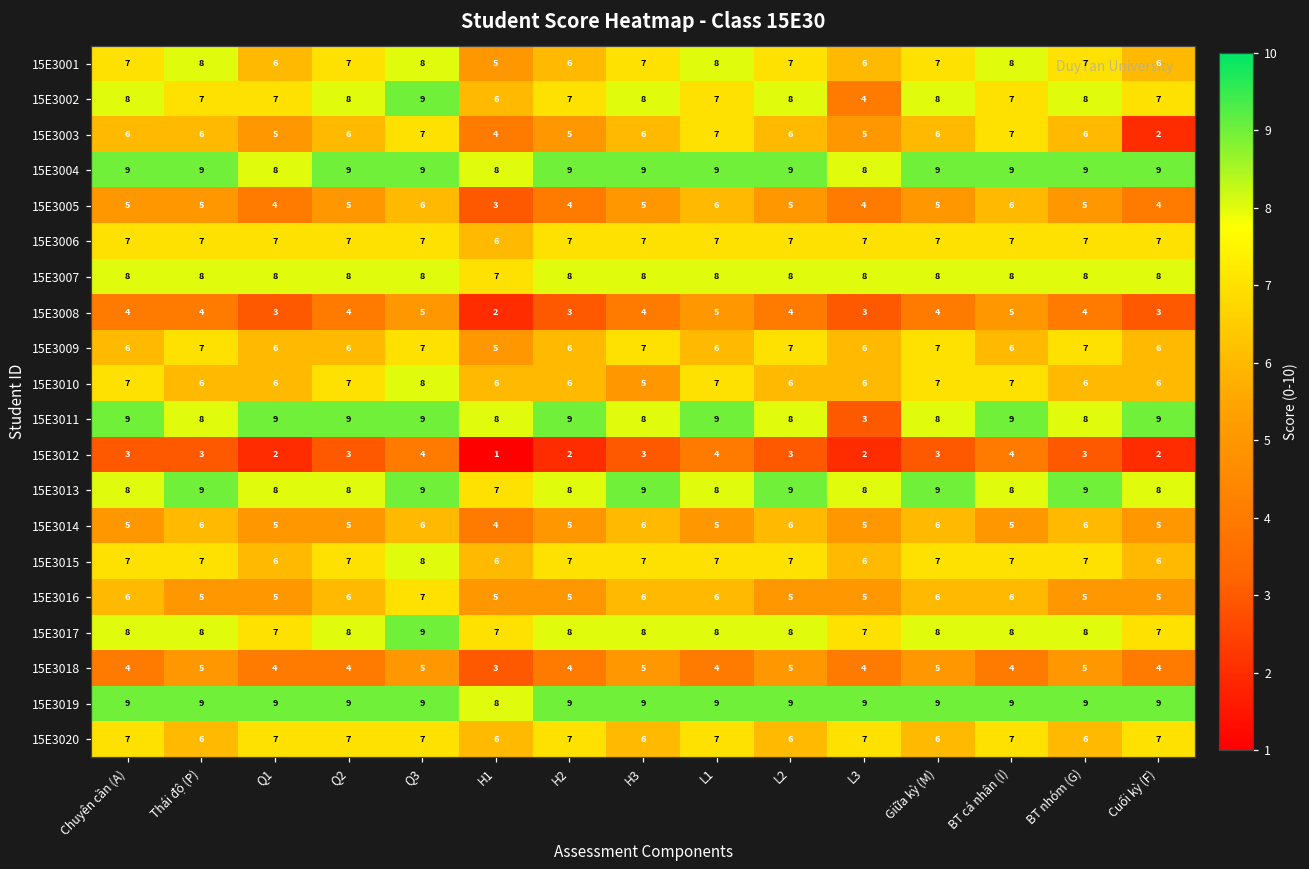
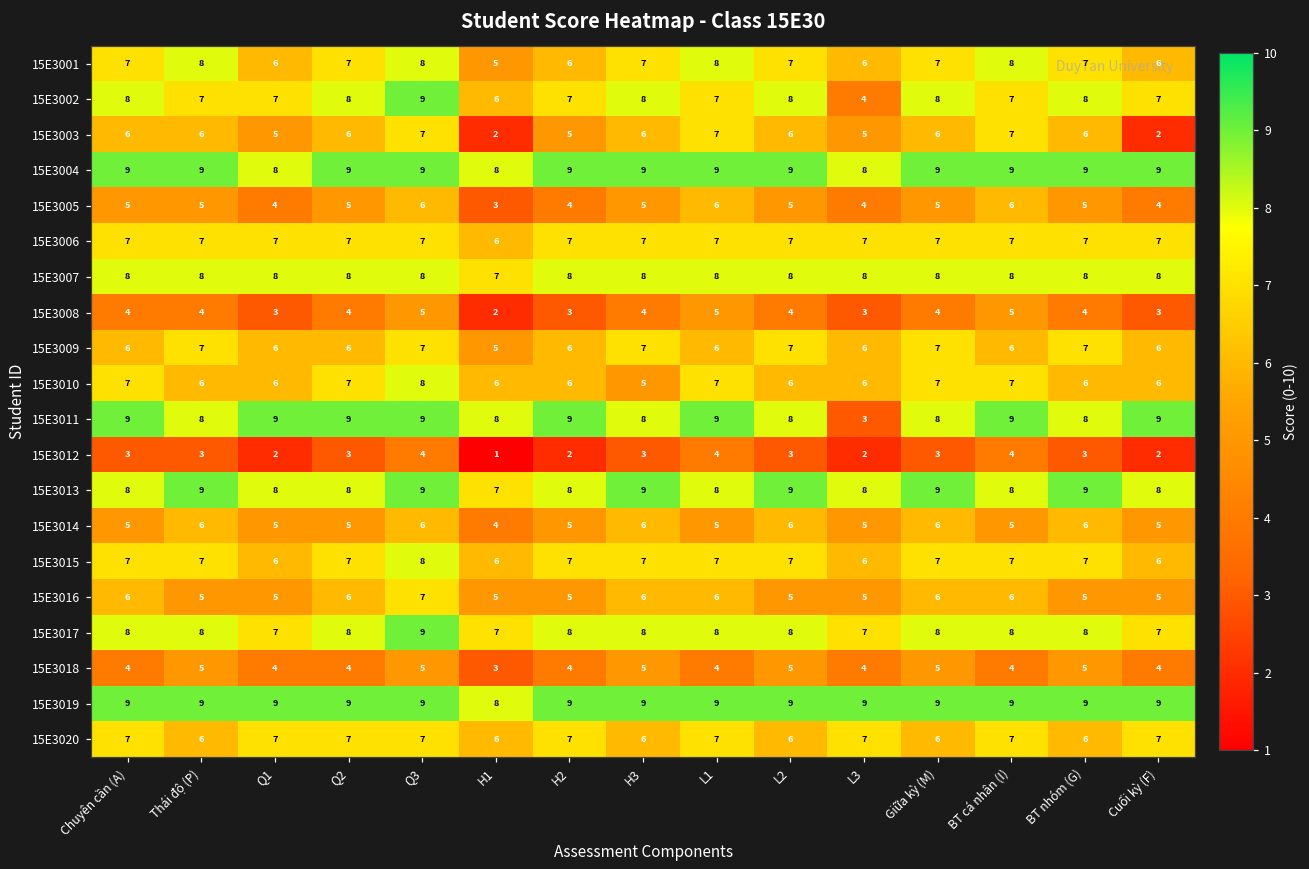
  {
    "15E3003": {
      "Chuyên cần (A)": 6,
      "Thái độ (P)": 6,
      "Q1": 5,
      "Q2": 6,
      "Q3": 7,
-     "H1": 4,
+     "H1": 2,
      "H2": 5,
      "H3": 6,
      "L1": 7,
      "L2": 6,
      "L3": 5,
      "Giữa kỳ (M)": 6,
      "BT cá nhân (I)": 7,
      "BT nhóm (G)": 6,
      "Cuối kỳ (F)": 2
    }
  }
